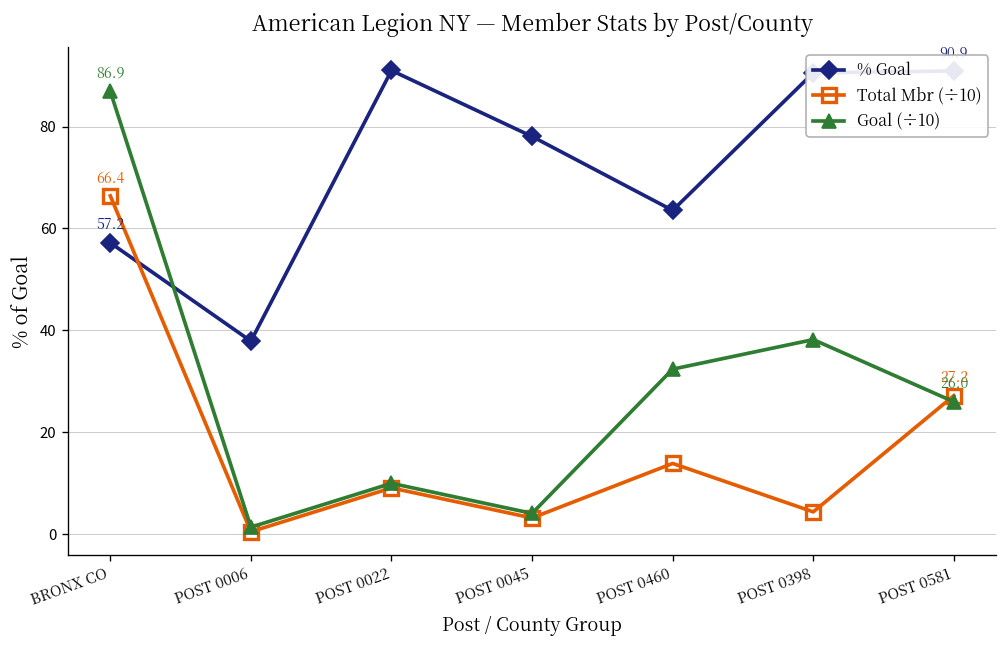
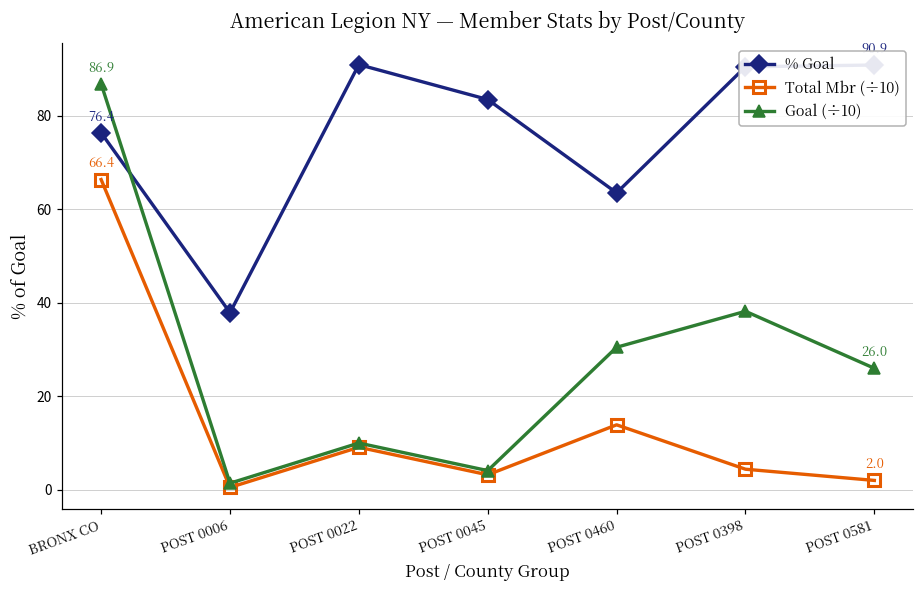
  {
    "% Goal": {
-     "BRONX CO": 57.2,
-     "POST 0045": 78
+     "BRONX CO": 76.4,
+     "POST 0045": 84
    },
    "Total Mbr (÷10)": {
      "BRONX CO": 66.4,
-     "POST 0581": 27.2
+     "POST 0581": 2.0
    },
    "Goal (÷10)": {
      "POST 0006": 1,
      "POST 0022": 10,
      "POST 0045": 4,
-     "POST 0460": 32,
+     "POST 0460": 31,
      "POST 0398": 38
    }
  }
